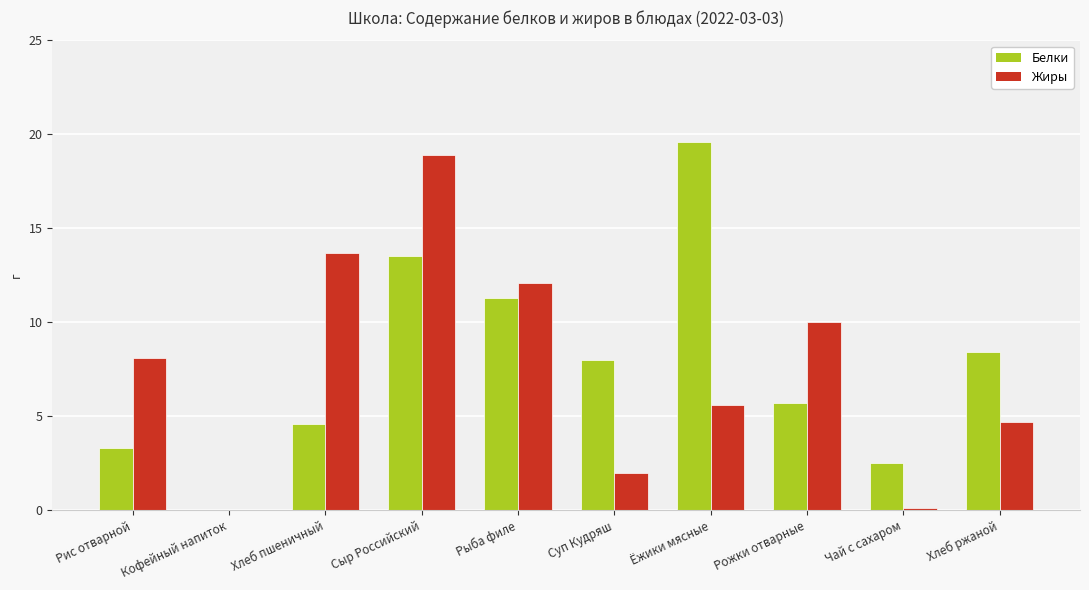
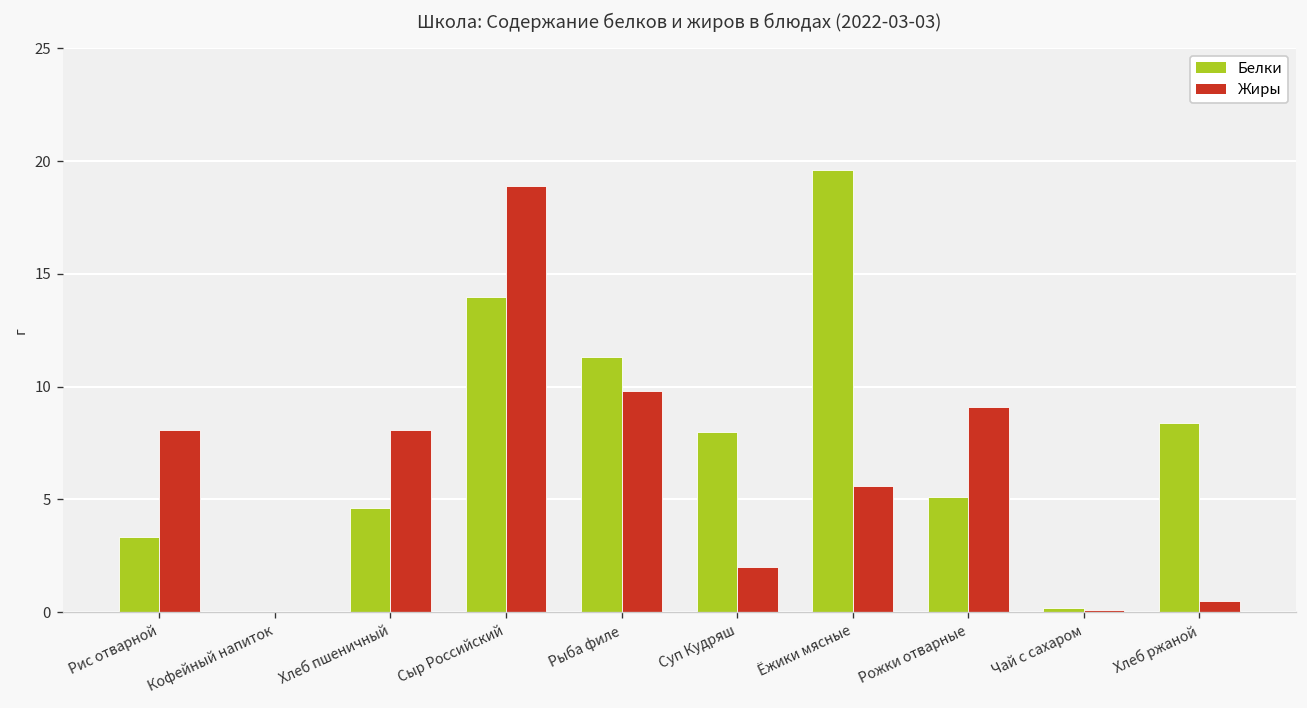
  {
    "Белки": {
      "Рис отварной": 3.3,
      "Кофейный напиток": 0.0,
      "Хлеб пшеничный": 4.6,
-     "Сыр Российский": 13.5,
+     "Сыр Российский": 14.0,
      "Рыба филе": 11.3,
      "Суп Кудряш": 8.0,
      "Ёжики мясные": 19.6,
-     "Рожки отварные": 5.7,
-     "Чай с сахаром": 2.5,
+     "Рожки отварные": 5.1,
+     "Чай с сахаром": 0.2,
      "Хлеб ржаной": 8.4
    },
    "Жиры": {
      "Рис отварной": 8.1,
      "Кофейный напиток": 0.0,
-     "Хлеб пшеничный": 13.7,
+     "Хлеб пшеничный": 8.1,
      "Сыр Российский": 18.9,
-     "Рыба филе": 12.1,
+     "Рыба филе": 9.8,
      "Суп Кудряш": 2.0,
      "Ёжики мясные": 5.6,
-     "Рожки отварные": 10.0,
-     "Хлеб ржаной": 4.7
+     "Рожки отварные": 9.1,
+     "Хлеб ржаной": 0.5
    }
  }
